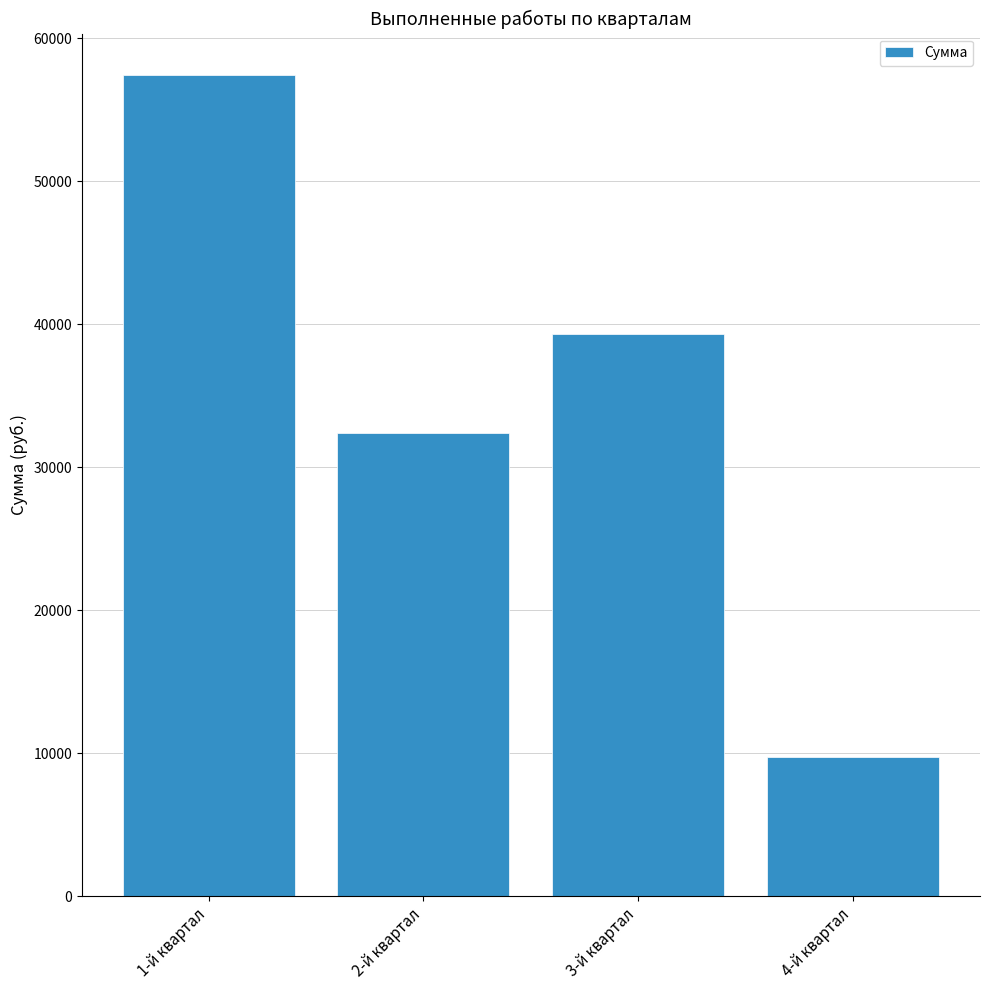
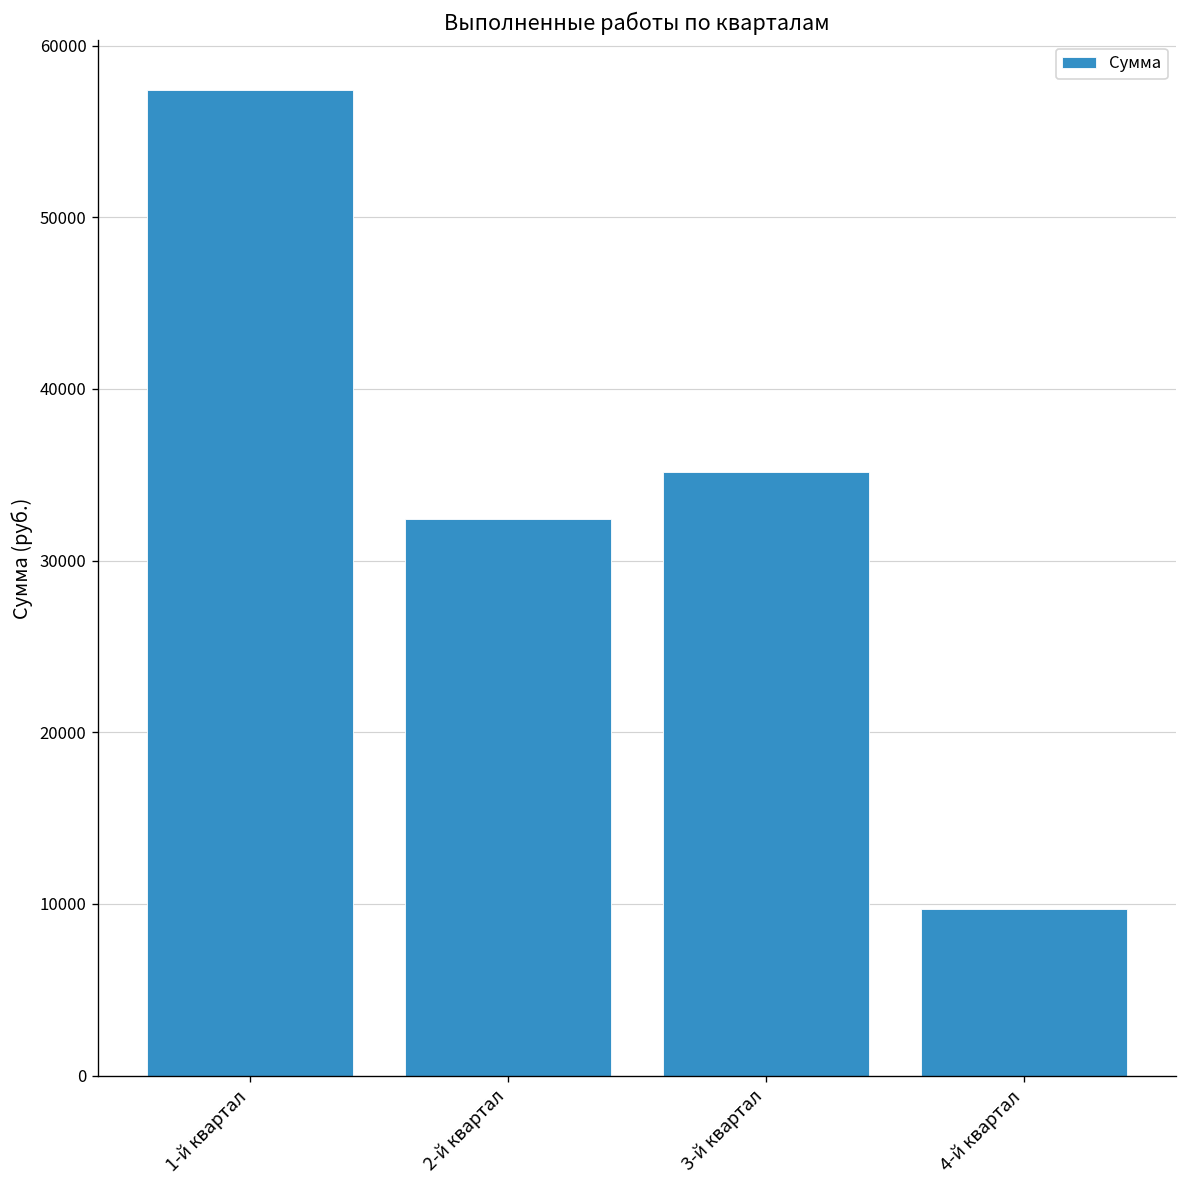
  {
    "1-й квартал": 57400,
    "2-й квартал": 32400,
-   "3-й квартал": 39300,
+   "3-й квартал": 35200,
    "4-й квартал": 9700
  }
